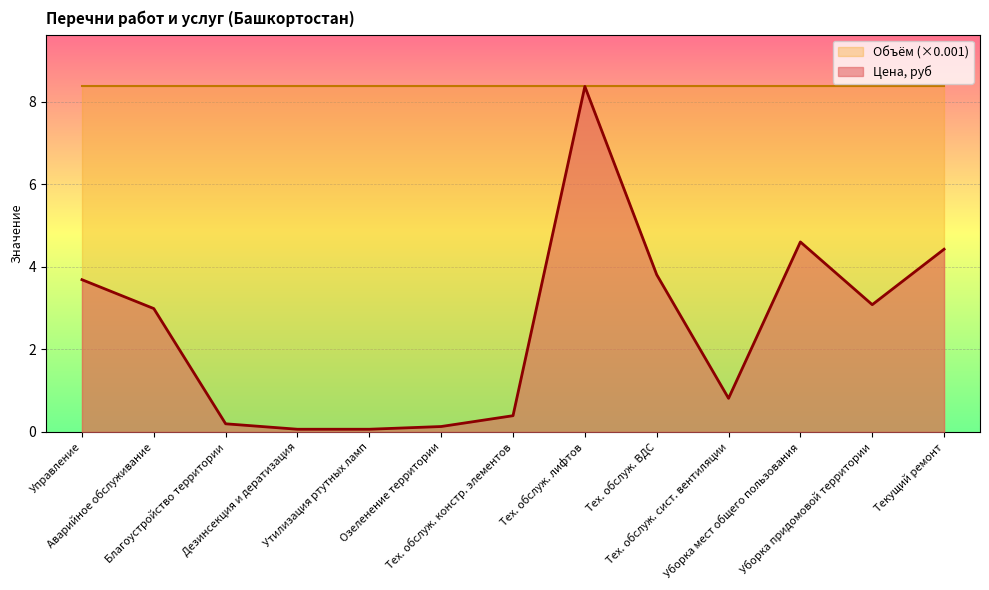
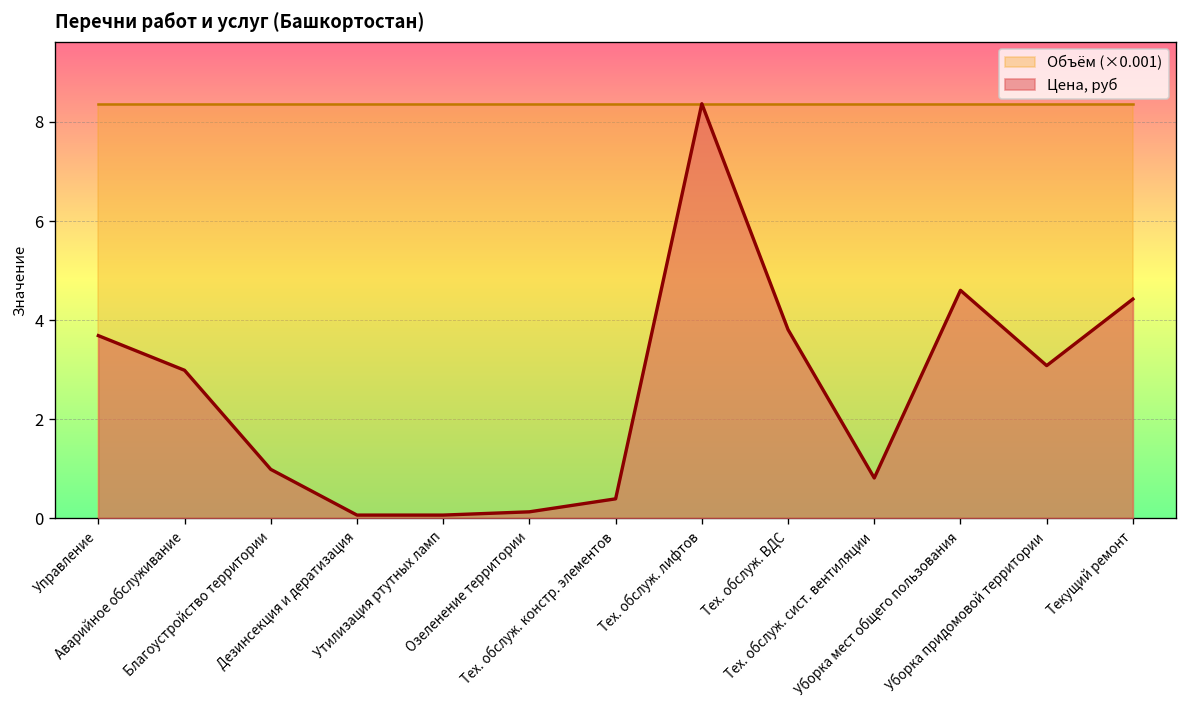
  {
    "Объём (×0.001)": {
      "Управление": 8.4,
      "Аварийное обслуживание": 8.4,
      "Благоустройство территории": 8.4,
      "Дезинсекция и дератизация": 8.4,
      "Утилизация ртутных ламп": 8.4,
      "Озеленение территории": 8.4,
      "Тех. обслуж. констр. элементов": 8.4,
      "Тех. обслуж. ВДС": 8.4,
      "Тех. обслуж. сист. вентиляции": 8.4,
      "Уборка мест общего пользования": 8.4,
      "Уборка придомовой территории": 8.4,
      "Текущий ремонт": 8.4
    },
    "Цена, руб": {
      "Управление": 3.7,
      "Аварийное обслуживание": 3.0,
-     "Благоустройство территории": 0.2,
+     "Благоустройство территории": 1.0,
      "Дезинсекция и дератизация": 0.1,
      "Утилизация ртутных ламп": 0.1,
      "Озеленение территории": 0.1,
      "Тех. обслуж. констр. элементов": 0.4,
      "Тех. обслуж. ВДС": 3.8,
      "Тех. обслуж. сист. вентиляции": 0.8,
      "Уборка мест общего пользования": 4.6,
      "Уборка придомовой территории": 3.1,
      "Текущий ремонт": 4.4
    }
  }
